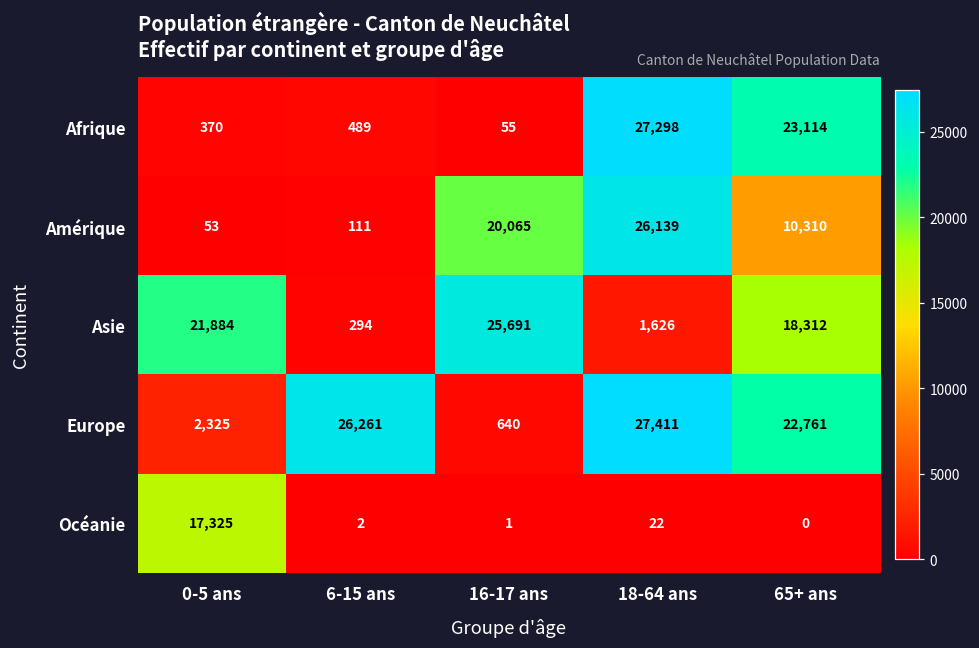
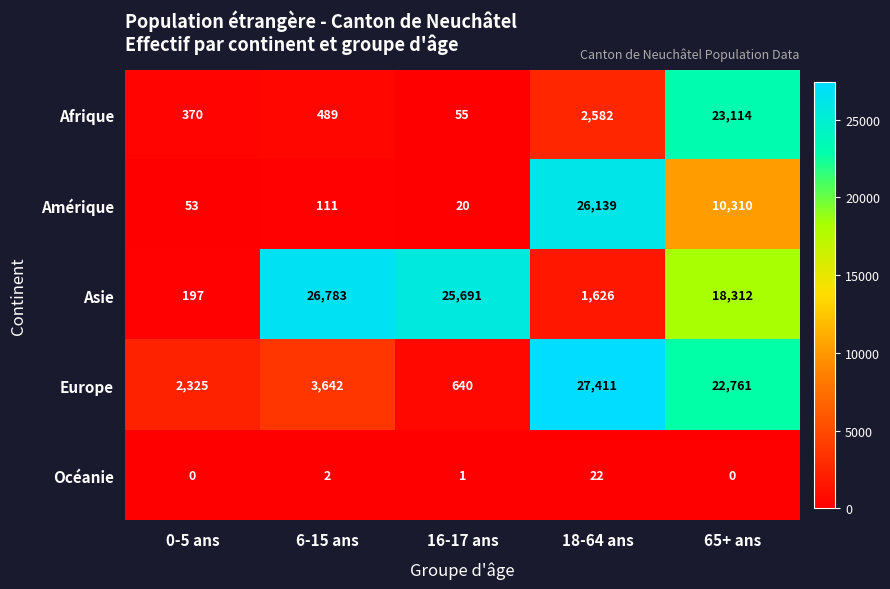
  {
    "Afrique": {
      "0-5 ans": "370",
      "6-15 ans": "489",
      "16-17 ans": "55",
-     "18-64 ans": "27,298",
+     "18-64 ans": "2,582",
      "65+ ans": "23,114"
    },
    "Amérique": {
      "0-5 ans": "53",
      "6-15 ans": "111",
-     "16-17 ans": "20,065",
+     "16-17 ans": "20",
      "18-64 ans": "26,139",
      "65+ ans": "10,310"
    },
    "Asie": {
-     "0-5 ans": "21,884",
-     "6-15 ans": "294",
+     "0-5 ans": "197",
+     "6-15 ans": "26,783",
      "16-17 ans": "25,691",
      "18-64 ans": "1,626",
      "65+ ans": "18,312"
    },
    "Europe": {
      "0-5 ans": "2,325",
-     "6-15 ans": "26,261",
+     "6-15 ans": "3,642",
      "16-17 ans": "640",
      "18-64 ans": "27,411",
      "65+ ans": "22,761"
    },
    "Océanie": {
-     "0-5 ans": "17,325",
+     "0-5 ans": "0",
      "6-15 ans": "2",
      "16-17 ans": "1",
      "18-64 ans": "22",
      "65+ ans": "0"
    }
  }
